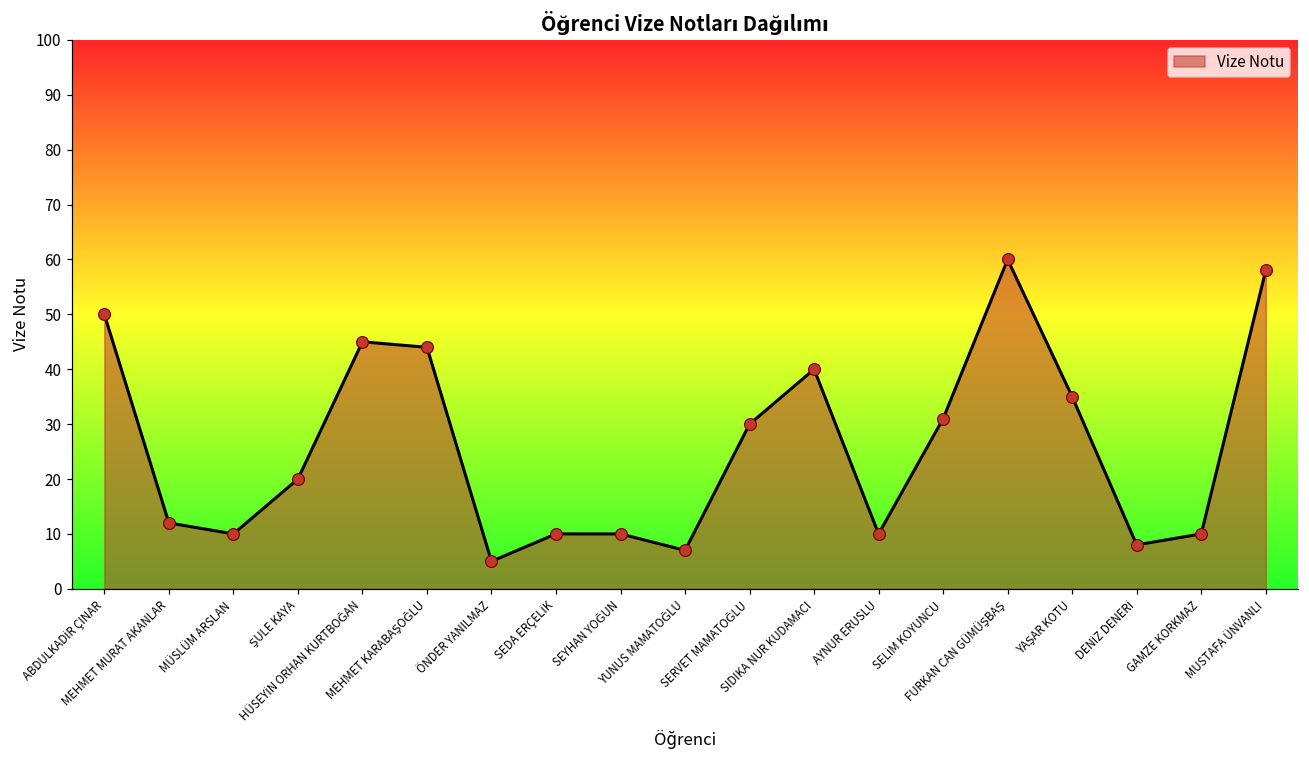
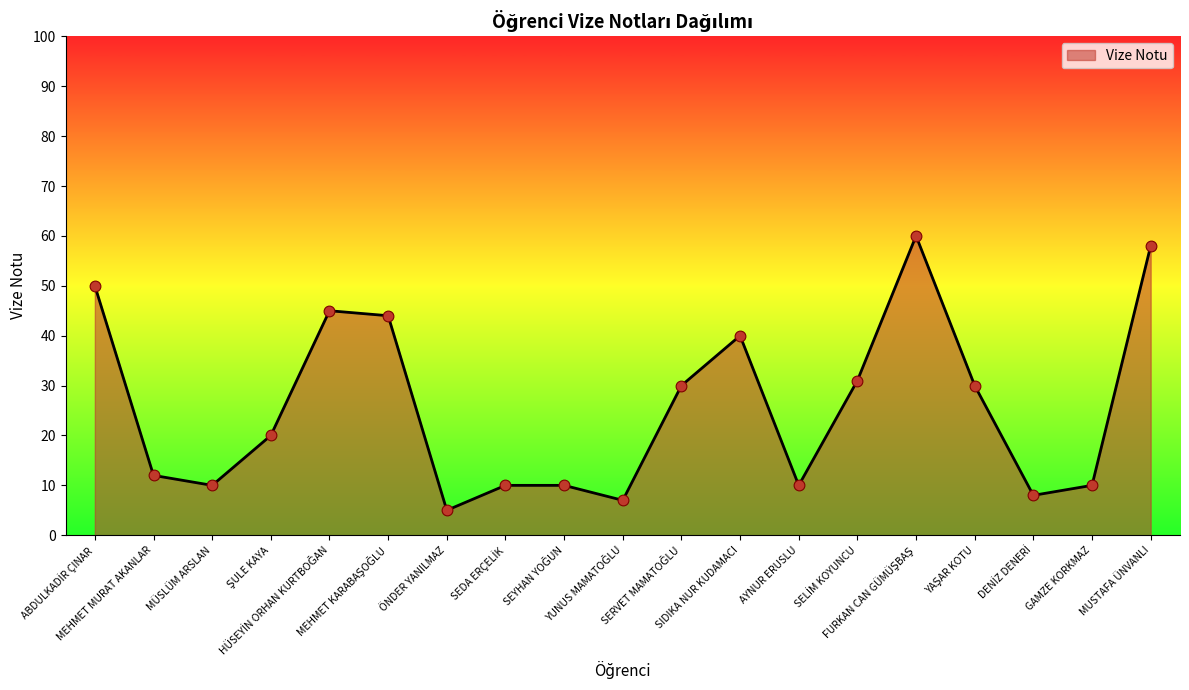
  {
    "ABDULKADİR ÇINAR": 50,
    "MEHMET MURAT AKANLAR": 12,
    "MÜSLÜM ARSLAN": 10,
    "ŞULE KAYA": 20,
    "HÜSEYİN ORHAN KURTBOĞAN": 45,
    "MEHMET KARABAŞOĞLU": 44,
    "ÖNDER YANILMAZ": 5,
    "SEDA ERÇELİK": 10,
    "SEYHAN YOĞUN": 10,
    "YUNUS MAMATOĞLU": 7,
    "SERVET MAMATOĞLU": 30,
    "SIDIKA NUR KUDAMACI": 40,
    "AYNUR ERUSLU": 10,
    "SELİM KOYUNCU": 31,
    "FURKAN CAN GÜMÜŞBAŞ": 60,
-   "YAŞAR KOTU": 35,
+   "YAŞAR KOTU": 30,
    "DENİZ DENERİ": 8,
    "GAMZE KORKMAZ": 10,
    "MUSTAFA ÜNVANLI": 58
  }
